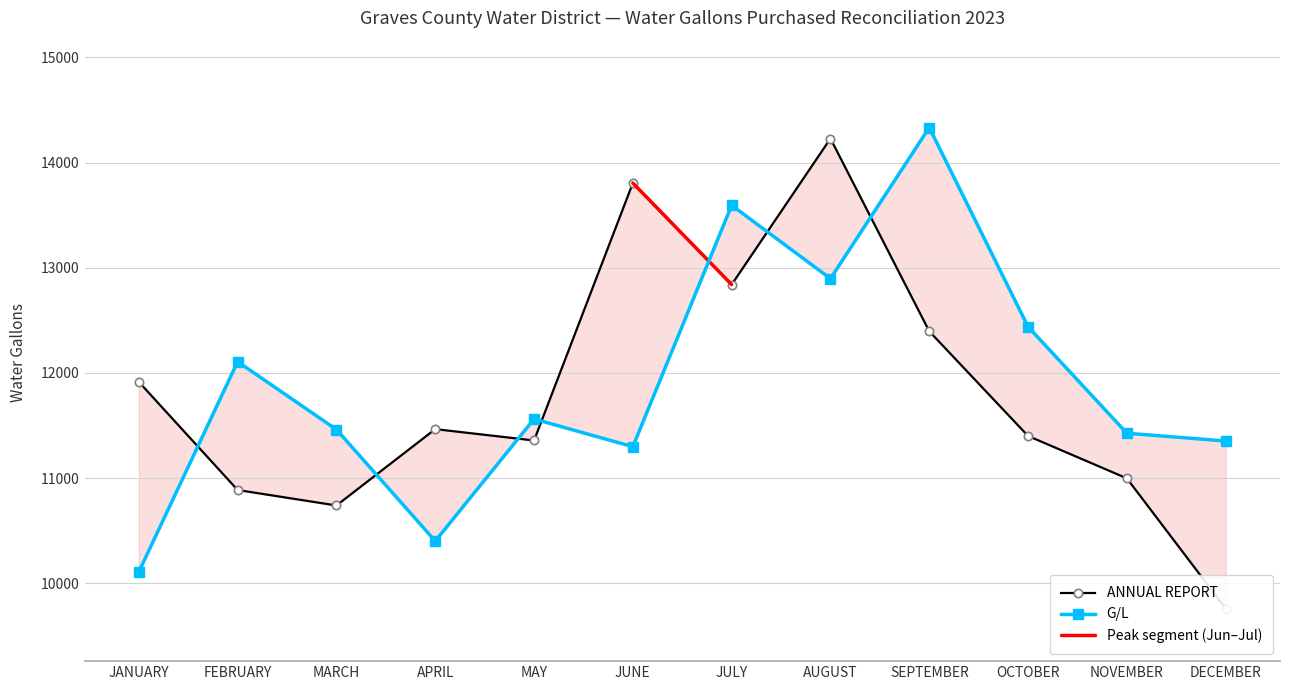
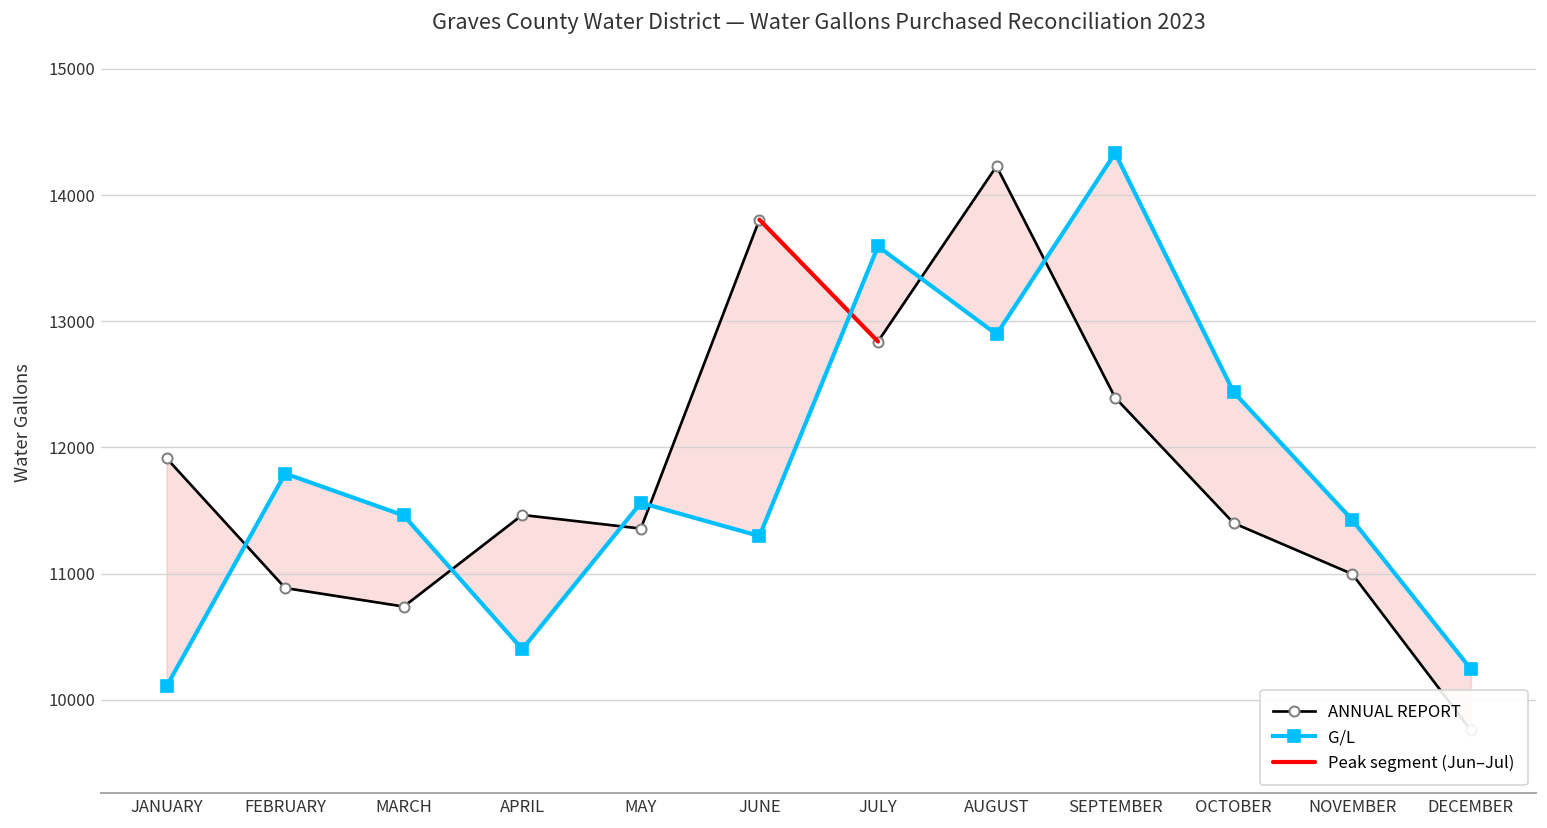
  {
    "ANNUAL REPORT": {
      "FEBRUARY": 10890,
      "MARCH": 10740,
      "MAY": 11360,
      "SEPTEMBER": 12400,
      "OCTOBER": 11400,
      "NOVEMBER": 11000
    },
    "G/L": {
      "JANUARY": 10110,
-     "FEBRUARY": 12110,
+     "FEBRUARY": 11790,
      "APRIL": 10400,
      "JUNE": 11300,
      "AUGUST": 12900,
-     "DECEMBER": 11350
+     "DECEMBER": 10250
    }
  }
